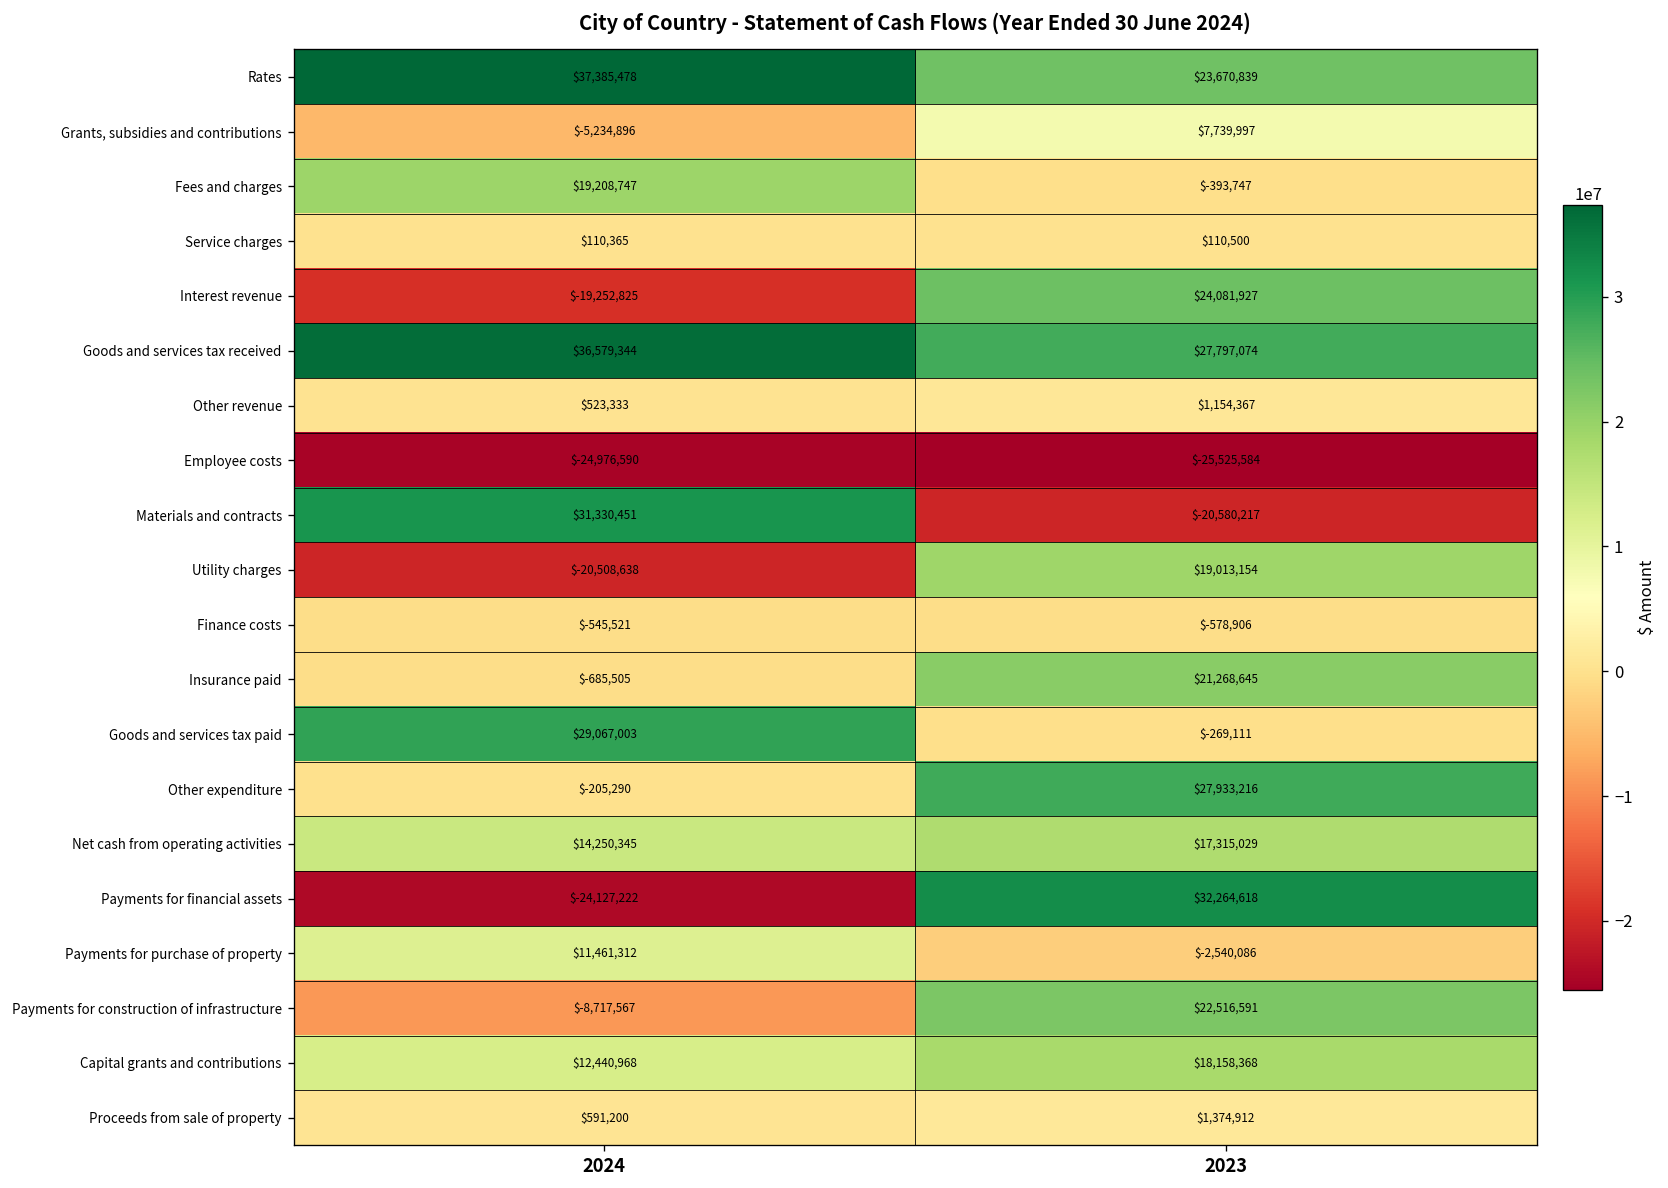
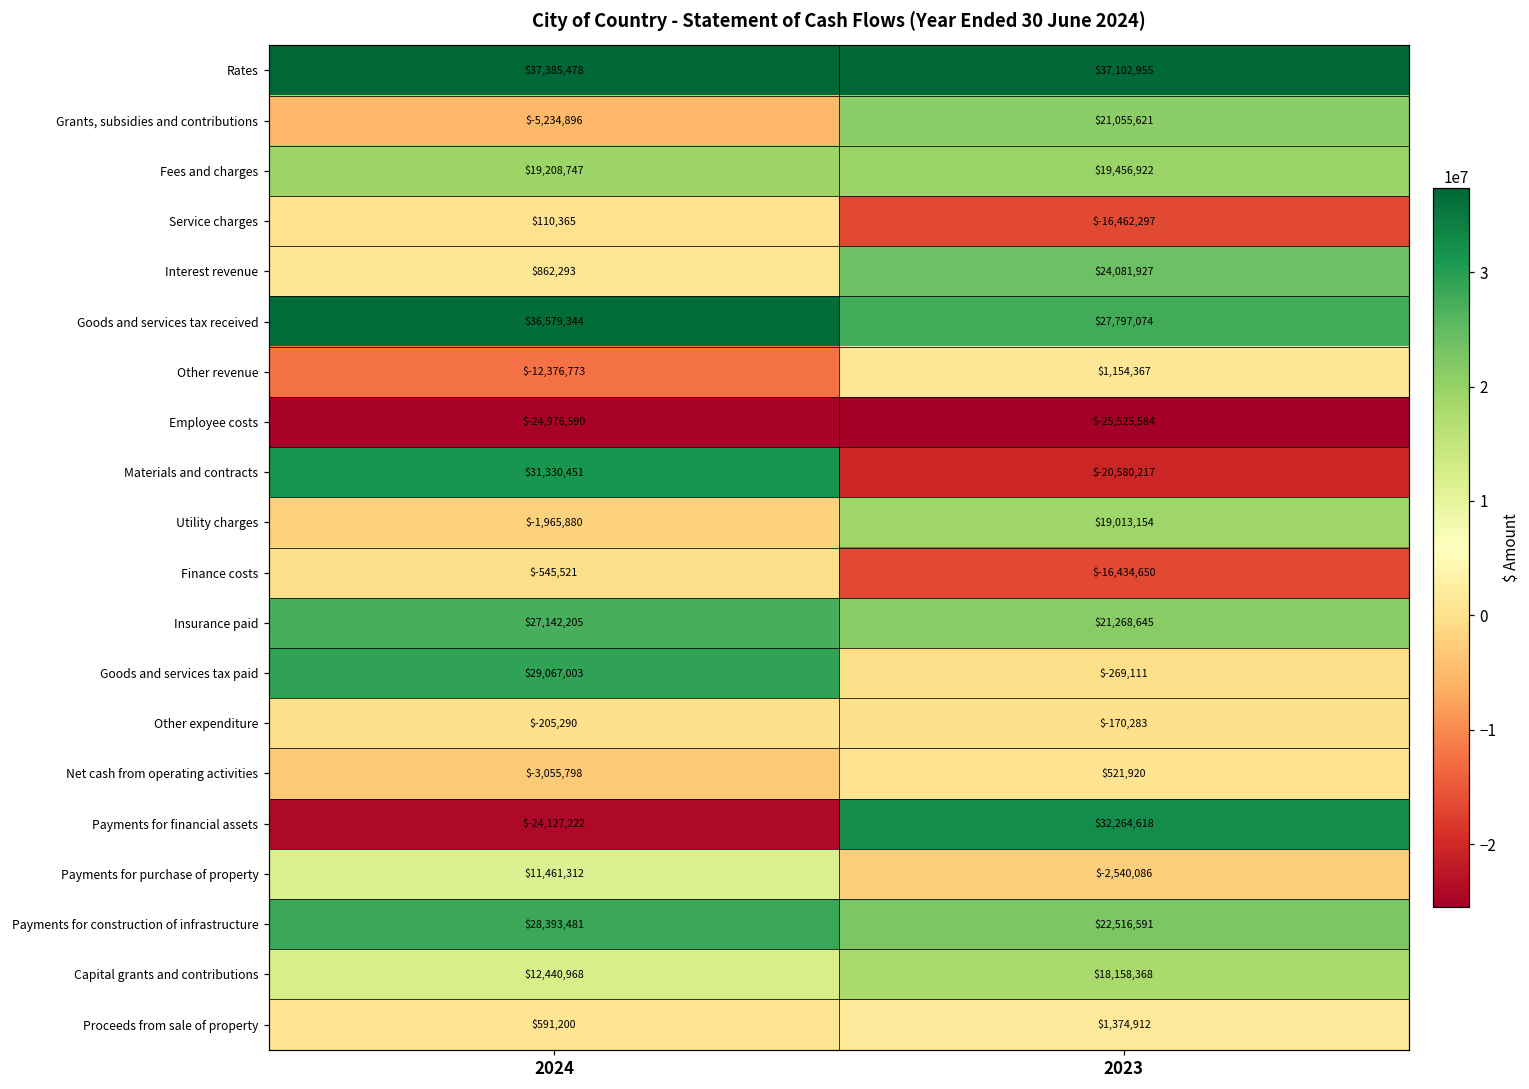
  {
    "Rates": {
      "2024": "$37,385,478",
-     "2023": "$23,670,839"
+     "2023": "$37,102,955"
    },
    "Grants, subsidies and contributions": {
      "2024": "$-5,234,896",
-     "2023": "$7,739,997"
+     "2023": "$21,055,621"
    },
    "Fees and charges": {
      "2024": "$19,208,747",
-     "2023": "$-393,747"
+     "2023": "$19,456,922"
    },
    "Service charges": {
      "2024": "$110,365",
-     "2023": "$110,500"
+     "2023": "$-16,462,297"
    },
    "Interest revenue": {
-     "2024": "$-19,252,825",
+     "2024": "$862,293",
      "2023": "$24,081,927"
    },
    "Goods and services tax received": {
      "2024": "$36,579,344",
      "2023": "$27,797,074"
    },
    "Other revenue": {
-     "2024": "$523,333",
+     "2024": "$-12,376,773",
      "2023": "$1,154,367"
    },
    "Employee costs": {
      "2024": "$-24,976,590",
      "2023": "$-25,525,584"
    },
    "Materials and contracts": {
      "2024": "$31,330,451",
      "2023": "$-20,580,217"
    },
    "Utility charges": {
-     "2024": "$-20,508,638",
+     "2024": "$-1,965,880",
      "2023": "$19,013,154"
    },
    "Finance costs": {
      "2024": "$-545,521",
-     "2023": "$-578,906"
+     "2023": "$-16,434,650"
    },
    "Insurance paid": {
-     "2024": "$-685,505",
+     "2024": "$27,142,205",
      "2023": "$21,268,645"
    },
    "Goods and services tax paid": {
      "2024": "$29,067,003",
      "2023": "$-269,111"
    },
    "Other expenditure": {
      "2024": "$-205,290",
-     "2023": "$27,933,216"
+     "2023": "$-170,283"
    },
    "Net cash from operating activities": {
-     "2024": "$14,250,345",
-     "2023": "$17,315,029"
+     "2024": "$-3,055,798",
+     "2023": "$521,920"
    },
    "Payments for financial assets": {
      "2024": "$-24,127,222",
      "2023": "$32,264,618"
    },
    "Payments for purchase of property": {
      "2024": "$11,461,312",
      "2023": "$-2,540,086"
    },
    "Payments for construction of infrastructure": {
-     "2024": "$-8,717,567",
+     "2024": "$28,393,481",
      "2023": "$22,516,591"
    },
    "Capital grants and contributions": {
      "2024": "$12,440,968",
      "2023": "$18,158,368"
    },
    "Proceeds from sale of property": {
      "2024": "$591,200",
      "2023": "$1,374,912"
    }
  }
